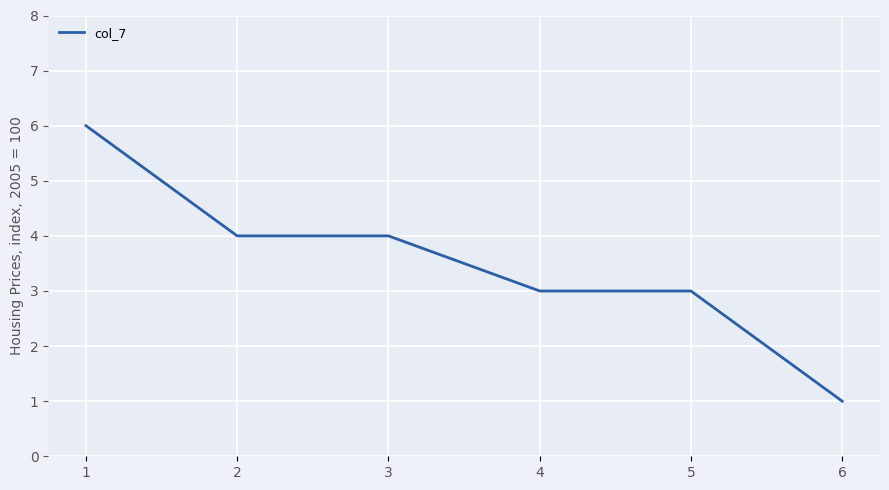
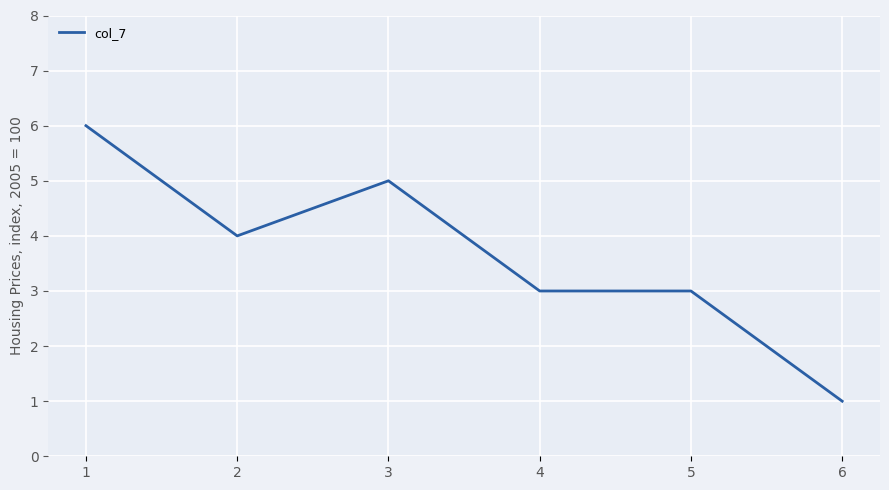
  {
    "1": 6,
    "2": 4,
-   "3": 4,
+   "3": 5,
    "4": 3,
    "5": 3,
    "6": 1
  }
